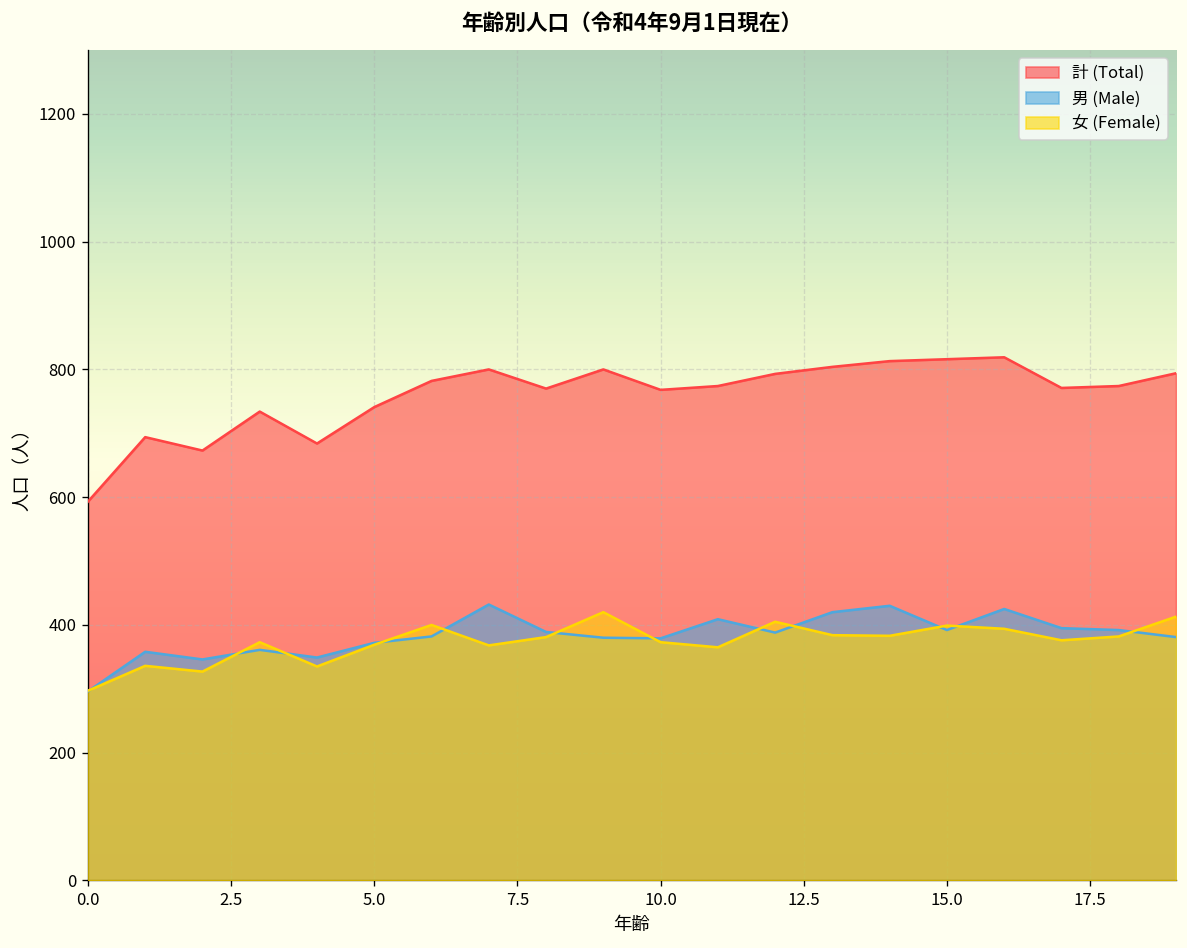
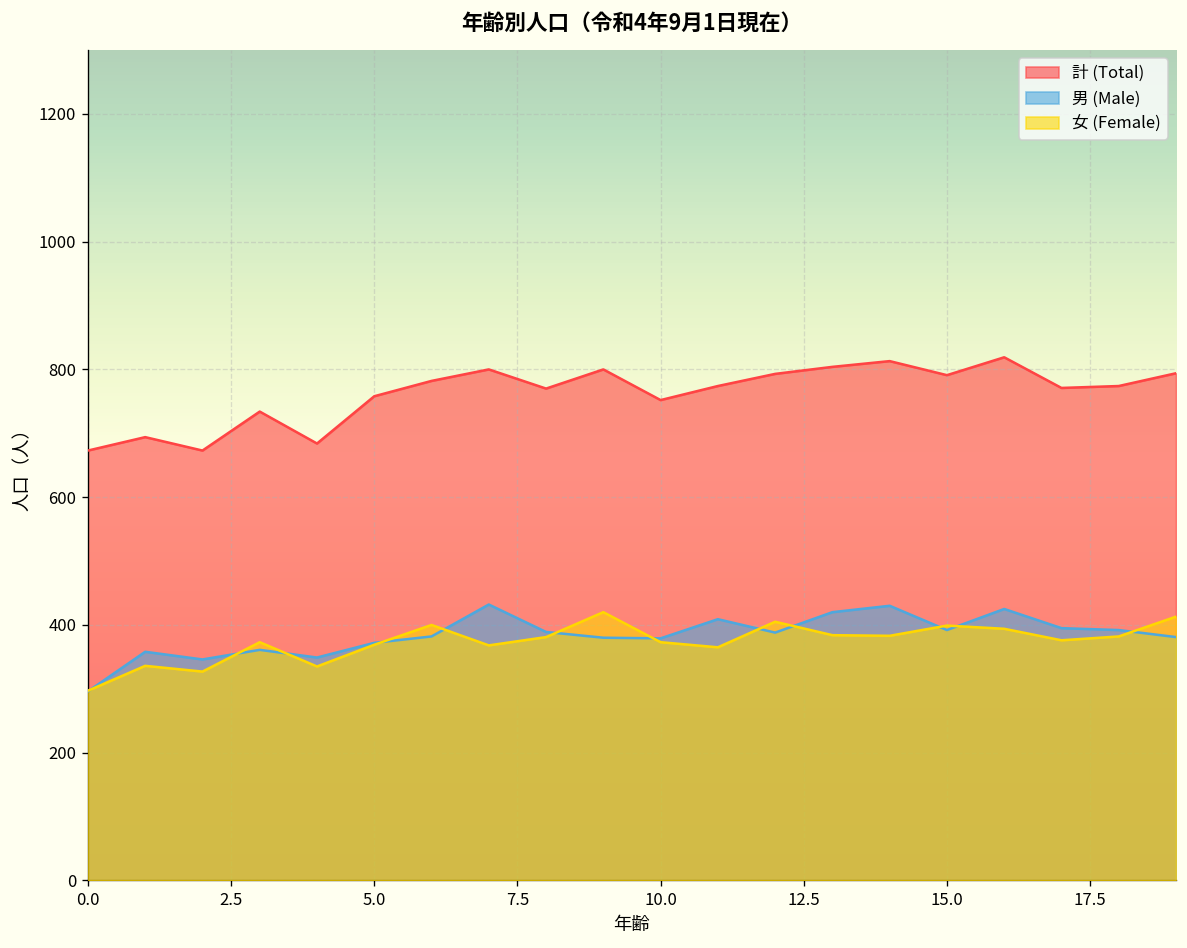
  {
    "計 (Total)": {
-     "0.0": 590,
-     "5.0": 740,
-     "10.0": 770,
-     "15.0": 820
+     "0.0": 670,
+     "5.0": 760,
+     "10.0": 750,
+     "15.0": 790
    },
    "男 (Male)": {
      "10.0": 380,
      "15.0": 390
    },
    "女 (Female)": {
      "10.0": 370,
      "15.0": 400
    }
  }
